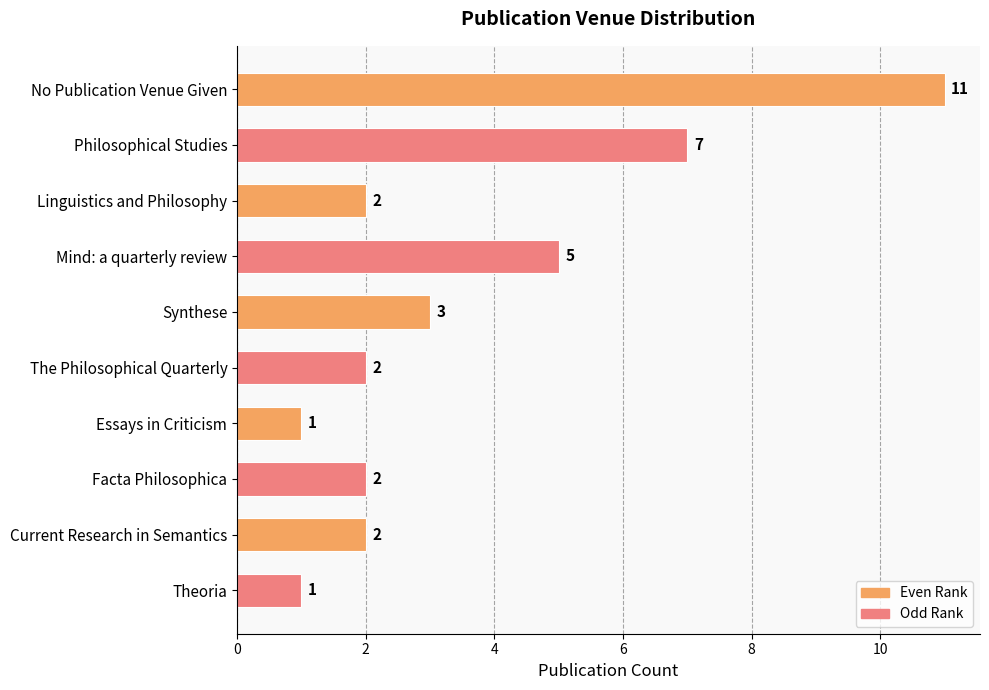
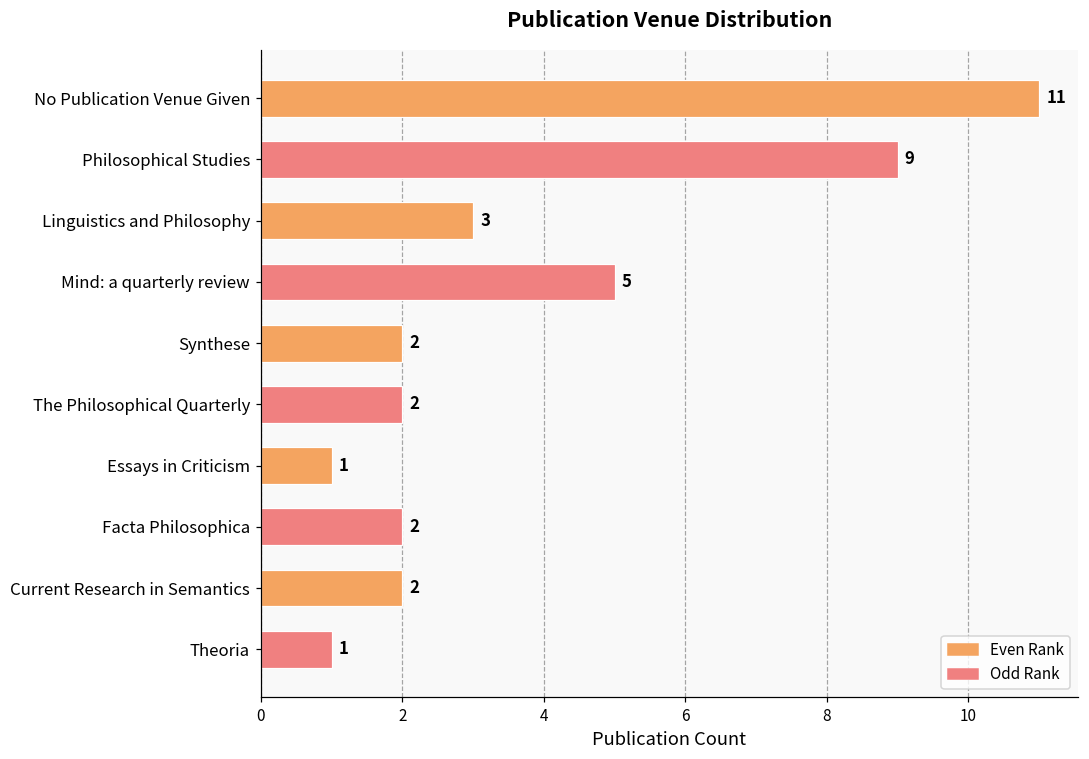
  {
    "No Publication Venue Given": 11,
-   "Philosophical Studies": 7,
-   "Linguistics and Philosophy": 2,
+   "Philosophical Studies": 9,
+   "Linguistics and Philosophy": 3,
    "Mind: a quarterly review": 5,
-   "Synthese": 3,
+   "Synthese": 2,
    "The Philosophical Quarterly": 2,
    "Essays in Criticism": 1,
    "Facta Philosophica": 2,
    "Current Research in Semantics": 2,
    "Theoria": 1
  }
